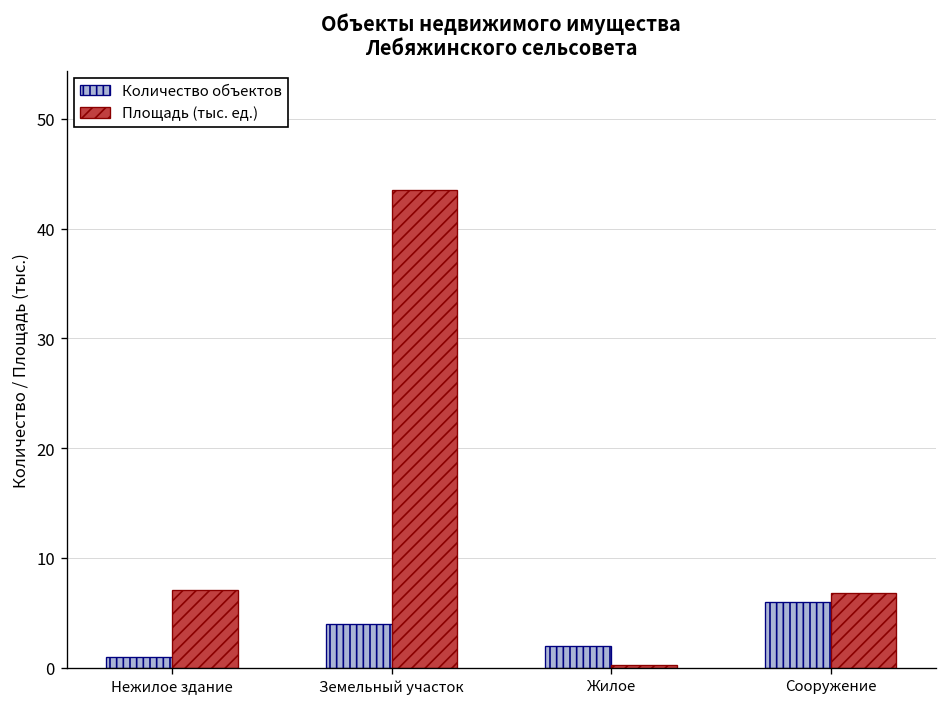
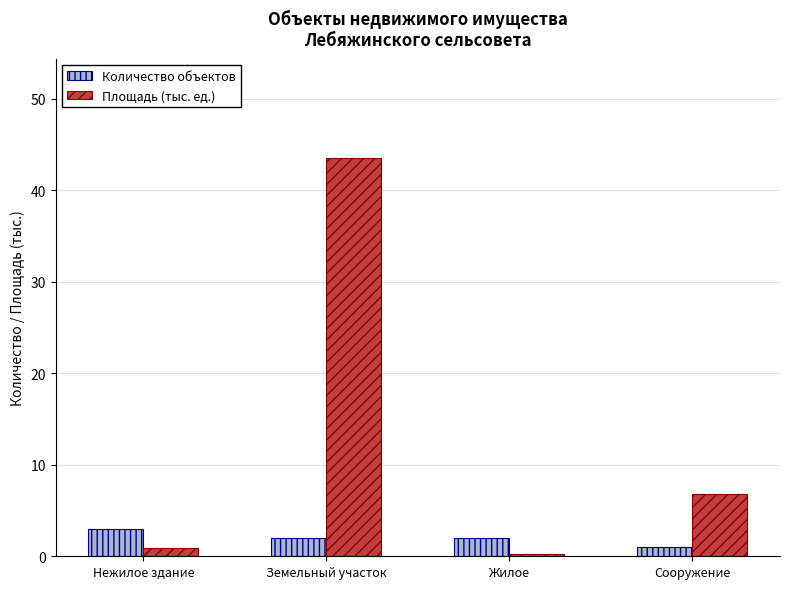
  {
    "Количество объектов": {
-     "Нежилое здание": 1,
-     "Земельный участок": 4,
+     "Нежилое здание": 3,
+     "Земельный участок": 2,
      "Жилое": 2,
-     "Сооружение": 6
+     "Сооружение": 1
    },
    "Площадь (тыс. ед.)": {
-     "Нежилое здание": 7,
+     "Нежилое здание": 1,
      "Земельный участок": 43,
      "Сооружение": 7
    }
  }
